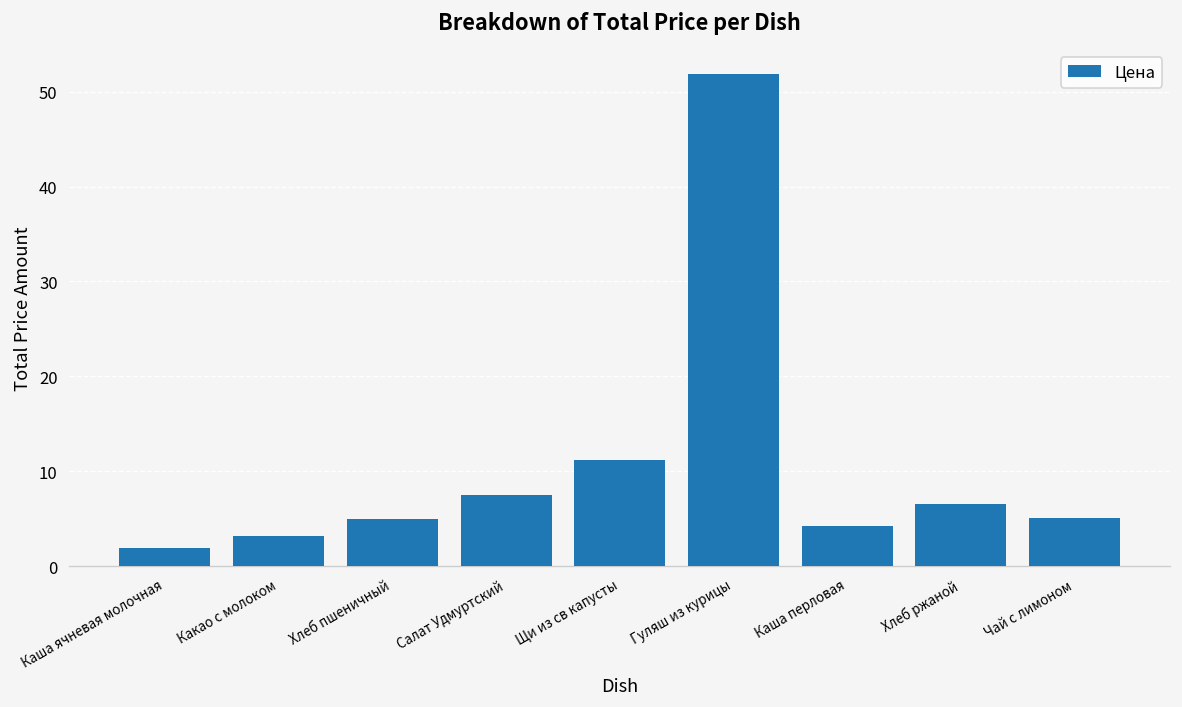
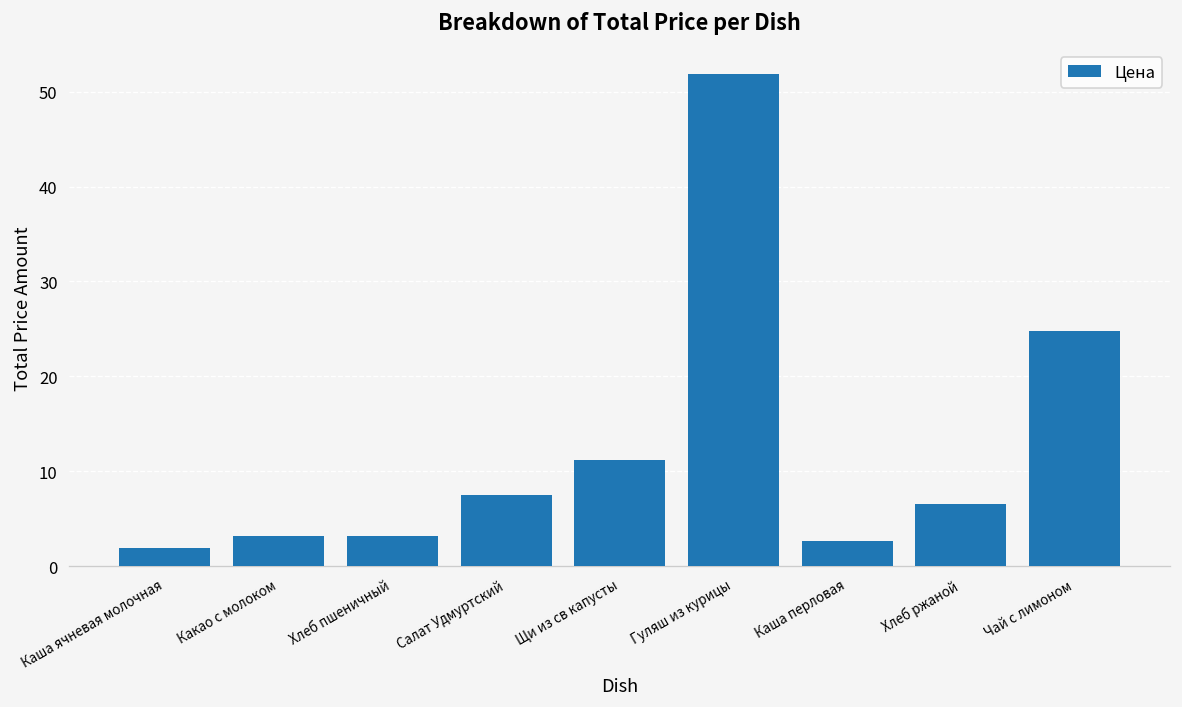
  {
    "Каша ячневая молочная": 2,
    "Какао с молоком": 3,
-   "Хлеб пшеничный": 5,
+   "Хлеб пшеничный": 3,
    "Салат Удмуртский": 7,
    "Щи из св капусты": 11,
    "Гуляш из курицы": 52,
-   "Каша перловая": 4,
+   "Каша перловая": 3,
    "Хлеб ржаной": 7,
-   "Чай с лимоном": 5
+   "Чай с лимоном": 25
  }
